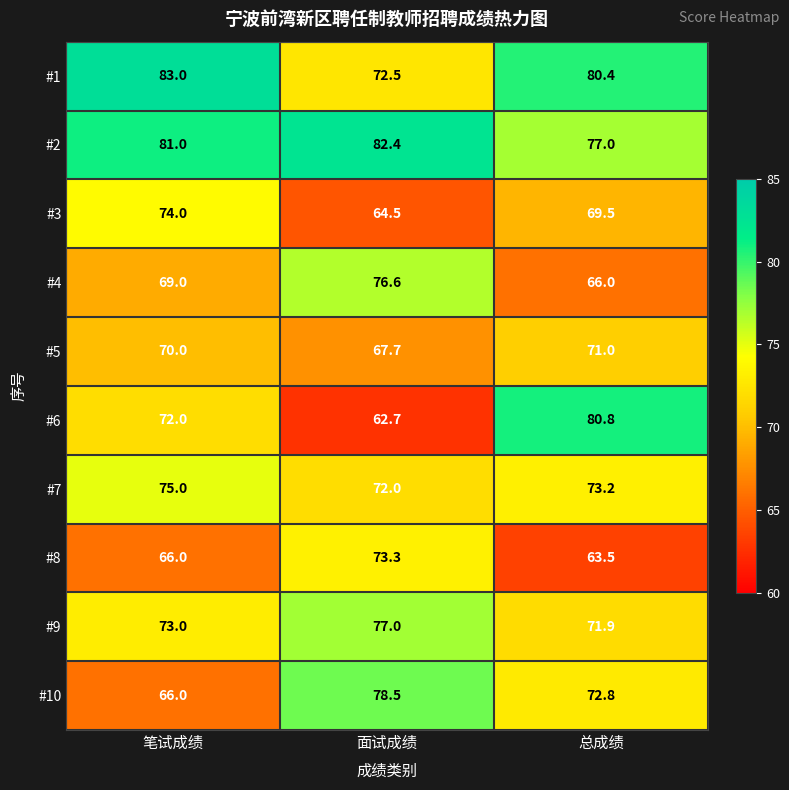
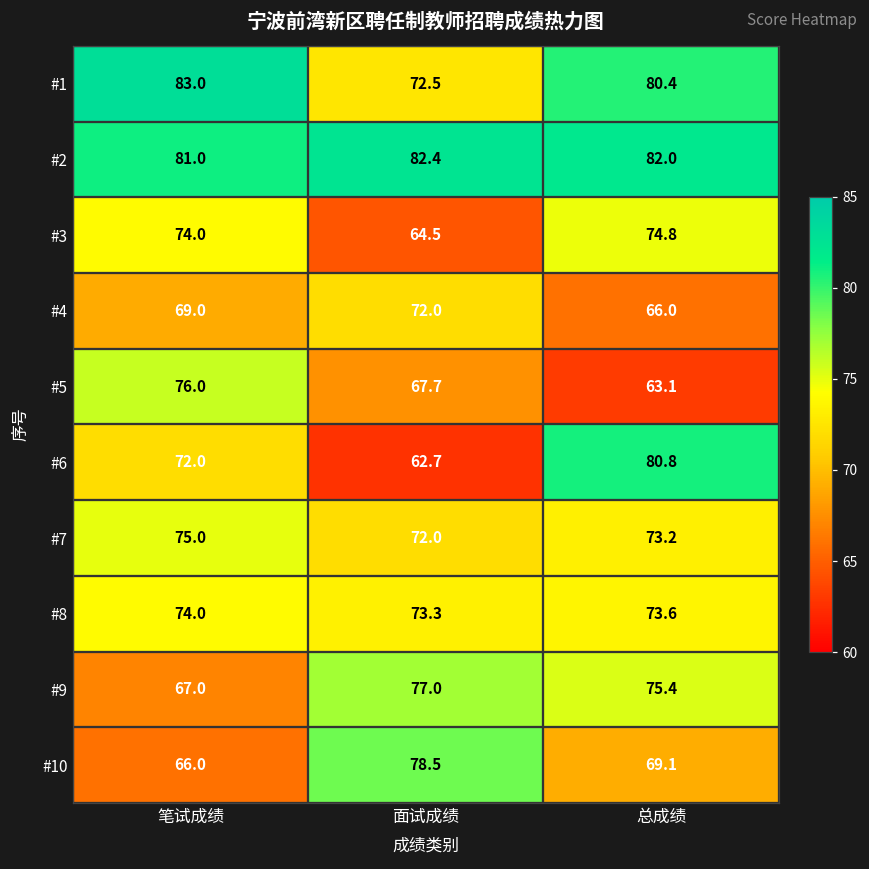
  {
    "#1": {
      "笔试成绩": 83.0,
      "面试成绩": 72.5,
      "总成绩": 80.4
    },
    "#2": {
      "笔试成绩": 81.0,
      "面试成绩": 82.4,
-     "总成绩": 77.0
+     "总成绩": 82.0
    },
    "#3": {
      "笔试成绩": 74.0,
      "面试成绩": 64.5,
-     "总成绩": 69.5
+     "总成绩": 74.8
    },
    "#4": {
      "笔试成绩": 69.0,
-     "面试成绩": 76.6,
+     "面试成绩": 72.0,
      "总成绩": 66.0
    },
    "#5": {
-     "笔试成绩": 70.0,
+     "笔试成绩": 76.0,
      "面试成绩": 67.7,
-     "总成绩": 71.0
+     "总成绩": 63.1
    },
    "#6": {
      "笔试成绩": 72.0,
      "面试成绩": 62.7,
      "总成绩": 80.8
    },
    "#7": {
      "笔试成绩": 75.0,
      "面试成绩": 72.0,
      "总成绩": 73.2
    },
    "#8": {
-     "笔试成绩": 66.0,
+     "笔试成绩": 74.0,
      "面试成绩": 73.3,
-     "总成绩": 63.5
+     "总成绩": 73.6
    },
    "#9": {
-     "笔试成绩": 73.0,
+     "笔试成绩": 67.0,
      "面试成绩": 77.0,
-     "总成绩": 71.9
+     "总成绩": 75.4
    },
    "#10": {
      "笔试成绩": 66.0,
      "面试成绩": 78.5,
-     "总成绩": 72.8
+     "总成绩": 69.1
    }
  }
